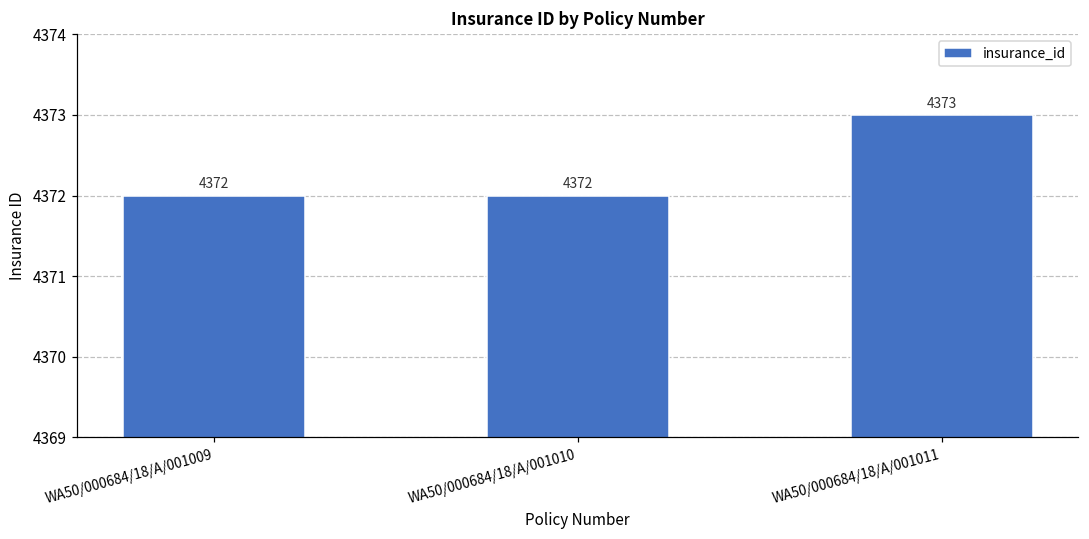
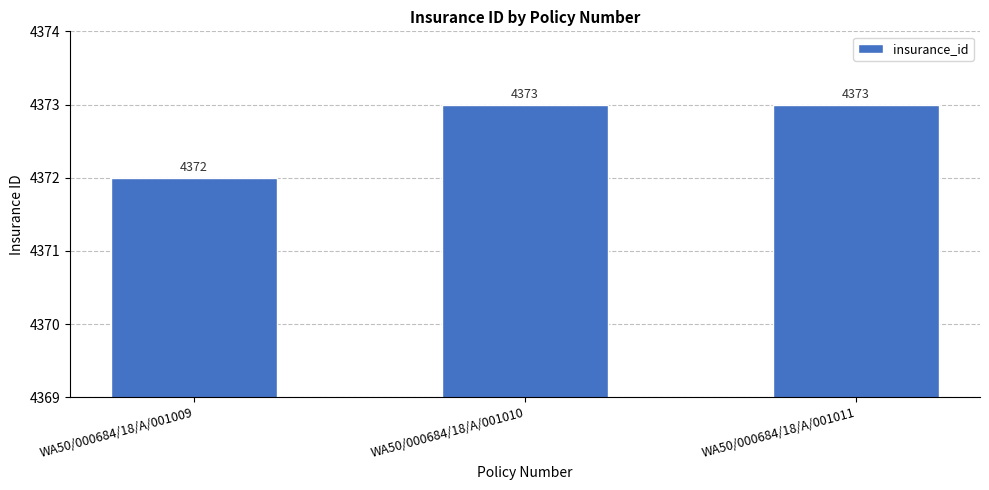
  {
    "WA50/000684/18/A/001009": 4372,
-   "WA50/000684/18/A/001010": 4372,
+   "WA50/000684/18/A/001010": 4373,
    "WA50/000684/18/A/001011": 4373
  }
